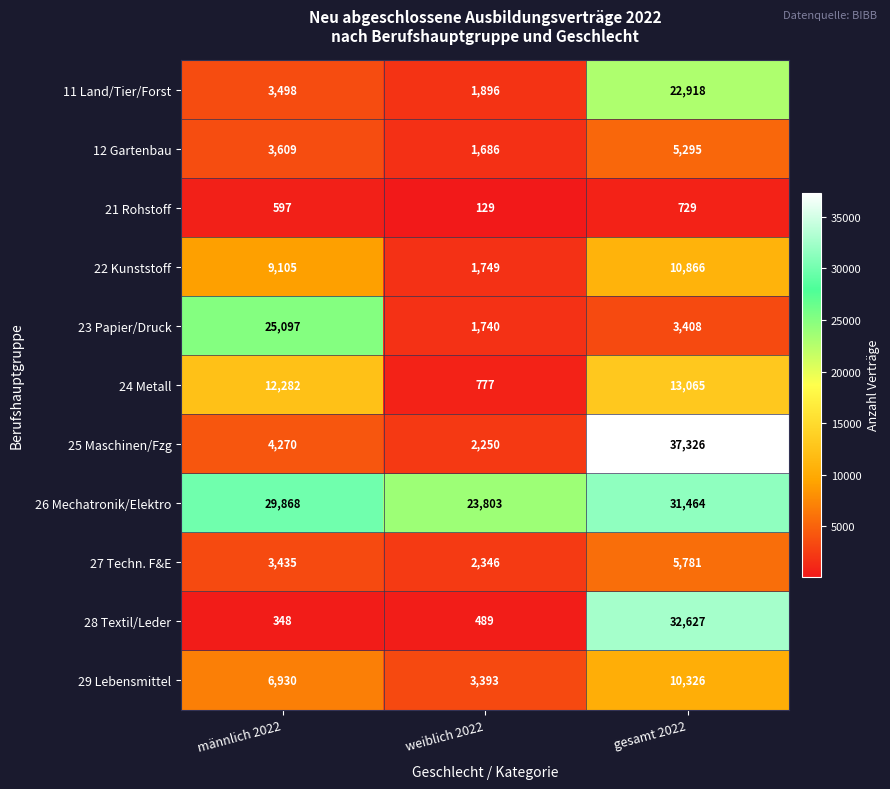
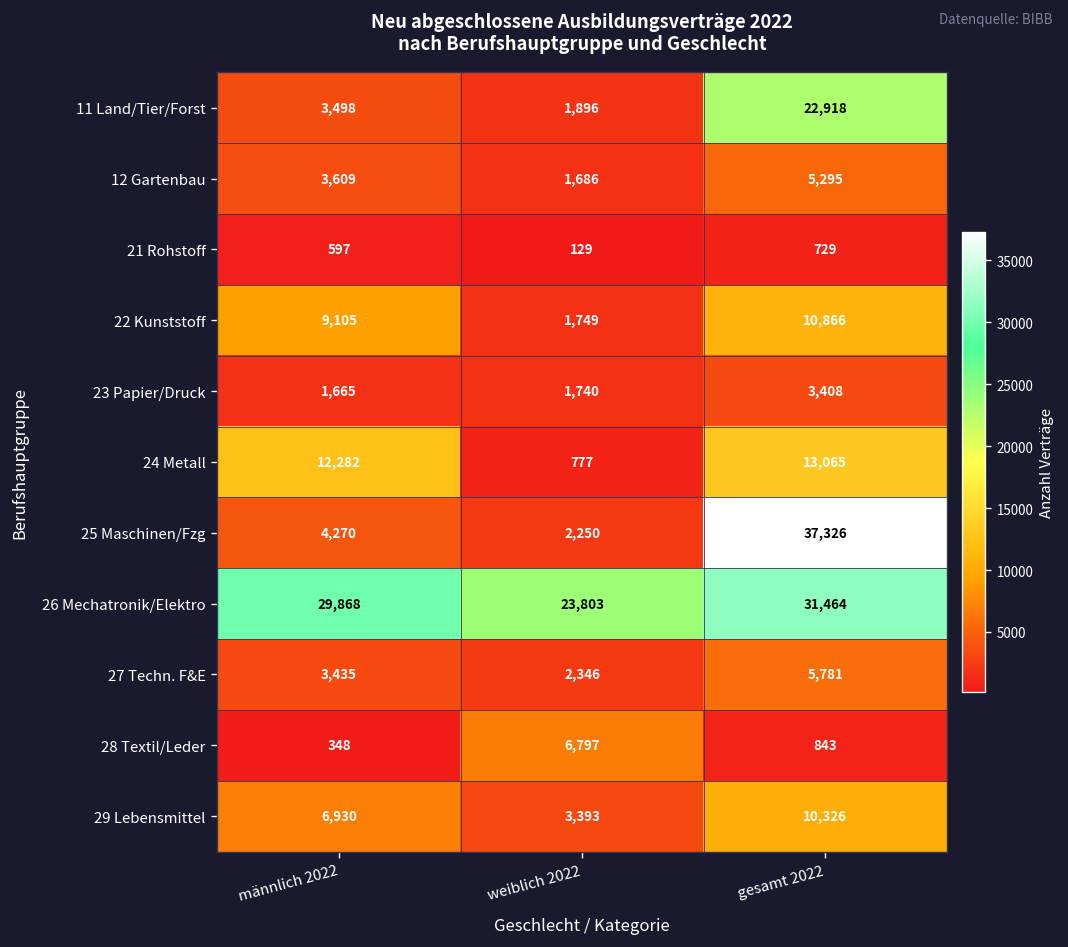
  {
    "11 Land/Tier/Forst": {
      "männlich 2022": "3,498",
      "weiblich 2022": "1,896",
      "gesamt 2022": "22,918"
    },
    "12 Gartenbau": {
      "männlich 2022": "3,609",
      "weiblich 2022": "1,686",
      "gesamt 2022": "5,295"
    },
    "21 Rohstoff": {
      "männlich 2022": "597",
      "weiblich 2022": "129",
      "gesamt 2022": "729"
    },
    "22 Kunststoff": {
      "männlich 2022": "9,105",
      "weiblich 2022": "1,749",
      "gesamt 2022": "10,866"
    },
    "23 Papier/Druck": {
-     "männlich 2022": "25,097",
+     "männlich 2022": "1,665",
      "weiblich 2022": "1,740",
      "gesamt 2022": "3,408"
    },
    "24 Metall": {
      "männlich 2022": "12,282",
      "weiblich 2022": "777",
      "gesamt 2022": "13,065"
    },
    "25 Maschinen/Fzg": {
      "männlich 2022": "4,270",
      "weiblich 2022": "2,250",
      "gesamt 2022": "37,326"
    },
    "26 Mechatronik/Elektro": {
      "männlich 2022": "29,868",
      "weiblich 2022": "23,803",
      "gesamt 2022": "31,464"
    },
    "27 Techn. F&E": {
      "männlich 2022": "3,435",
      "weiblich 2022": "2,346",
      "gesamt 2022": "5,781"
    },
    "28 Textil/Leder": {
      "männlich 2022": "348",
-     "weiblich 2022": "489",
-     "gesamt 2022": "32,627"
+     "weiblich 2022": "6,797",
+     "gesamt 2022": "843"
    },
    "29 Lebensmittel": {
      "männlich 2022": "6,930",
      "weiblich 2022": "3,393",
      "gesamt 2022": "10,326"
    }
  }
